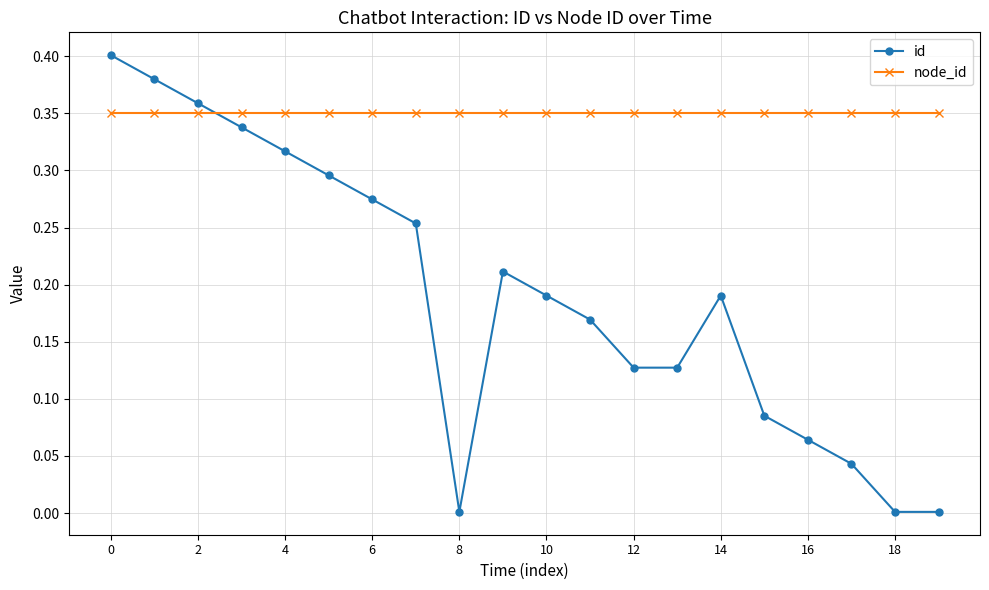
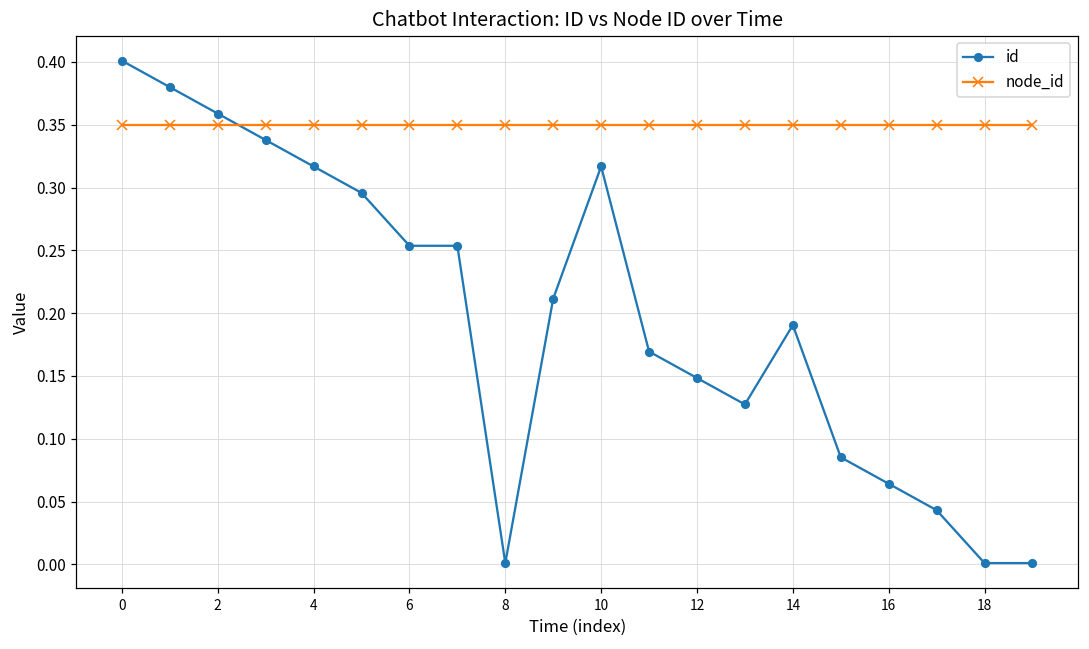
  {
    "id": {
      "0": 0.401,
      "2": 0.359,
      "4": 0.317,
-     "6": 0.275,
+     "6": 0.254,
      "8": 0.001,
-     "10": 0.190,
-     "12": 0.127,
+     "10": 0.317,
+     "12": 0.148,
      "14": 0.190,
      "16": 0.064,
      "18": 0.001
    },
    "node_id": {
      "0": 0.350,
      "2": 0.350,
      "4": 0.350,
      "6": 0.350,
      "8": 0.350,
      "10": 0.350,
      "12": 0.350,
      "14": 0.350,
      "16": 0.350,
      "18": 0.350
    }
  }
